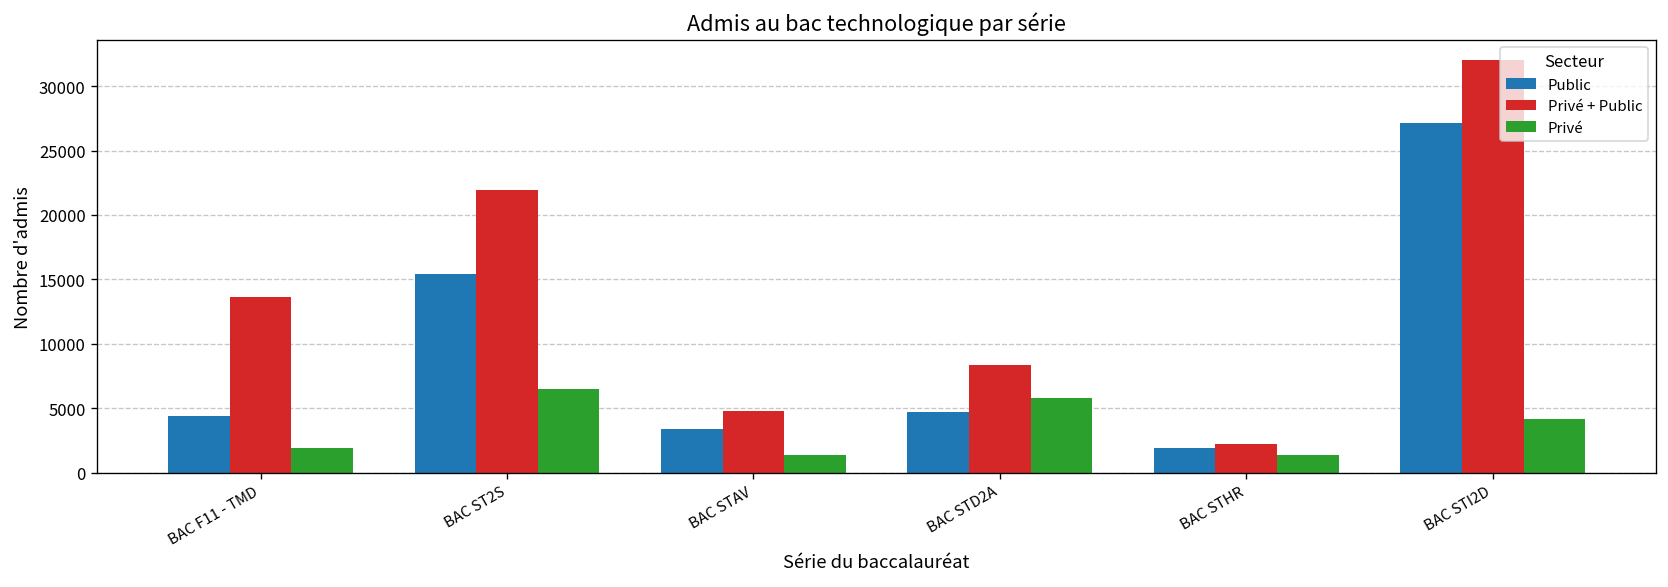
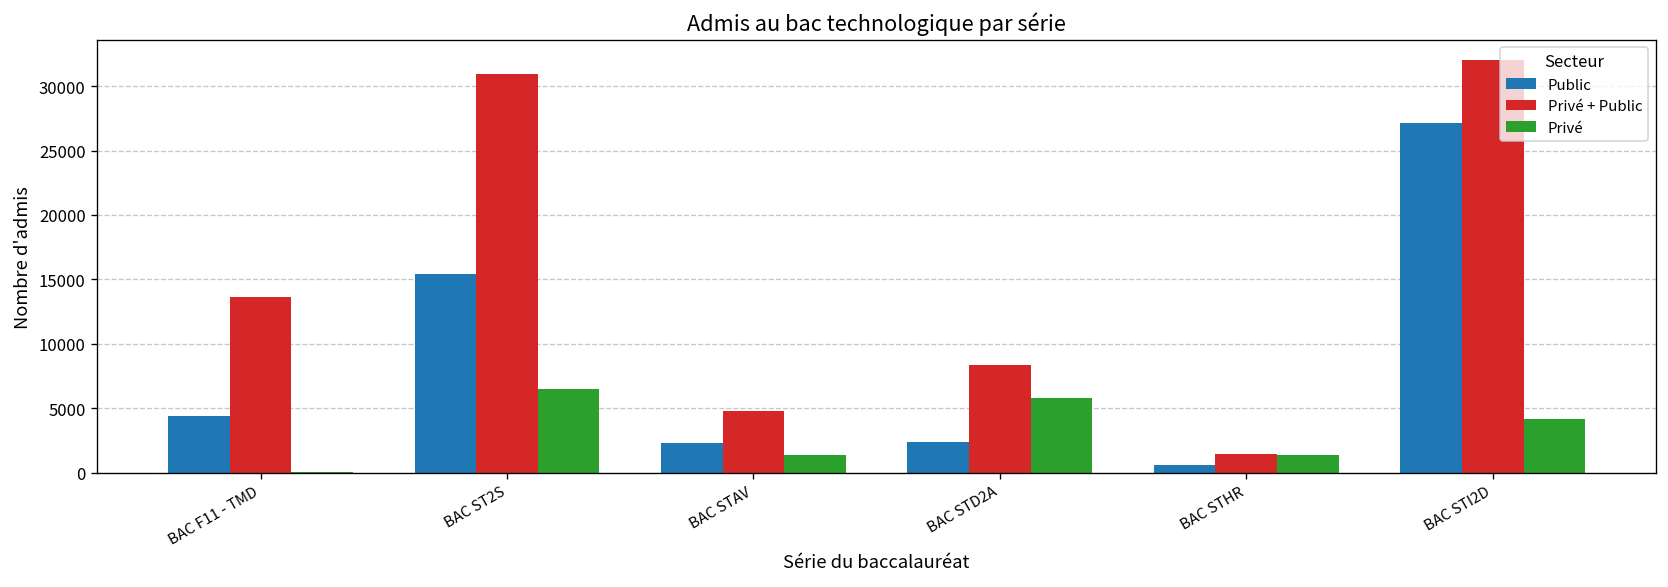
  {
    "Public": {
      "BAC F11 - TMD": 4400,
      "BAC ST2S": 15400,
-     "BAC STAV": 3400,
-     "BAC STD2A": 4700,
-     "BAC STHR": 1900,
+     "BAC STAV": 2300,
+     "BAC STD2A": 2400,
+     "BAC STHR": 600,
      "BAC STI2D": 27100
    },
    "Privé + Public": {
      "BAC F11 - TMD": 13700,
-     "BAC ST2S": 21900,
+     "BAC ST2S": 31000,
      "BAC STAV": 4800,
      "BAC STD2A": 8300,
-     "BAC STHR": 2200,
+     "BAC STHR": 1400,
      "BAC STI2D": 32000
    },
    "Privé": {
-     "BAC F11 - TMD": 1900,
+     "BAC F11 - TMD": 0,
      "BAC ST2S": 6500,
      "BAC STAV": 1400,
      "BAC STD2A": 5800,
      "BAC STHR": 1400,
      "BAC STI2D": 4100
    }
  }
